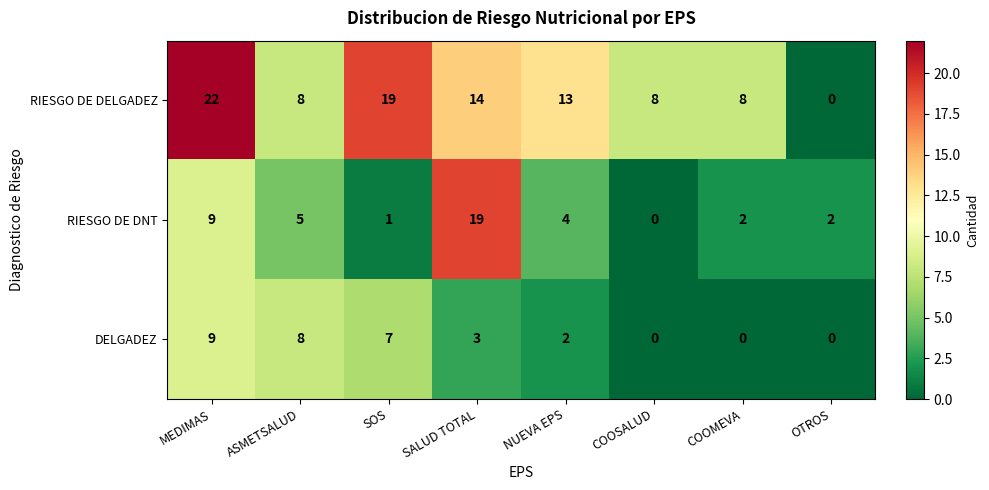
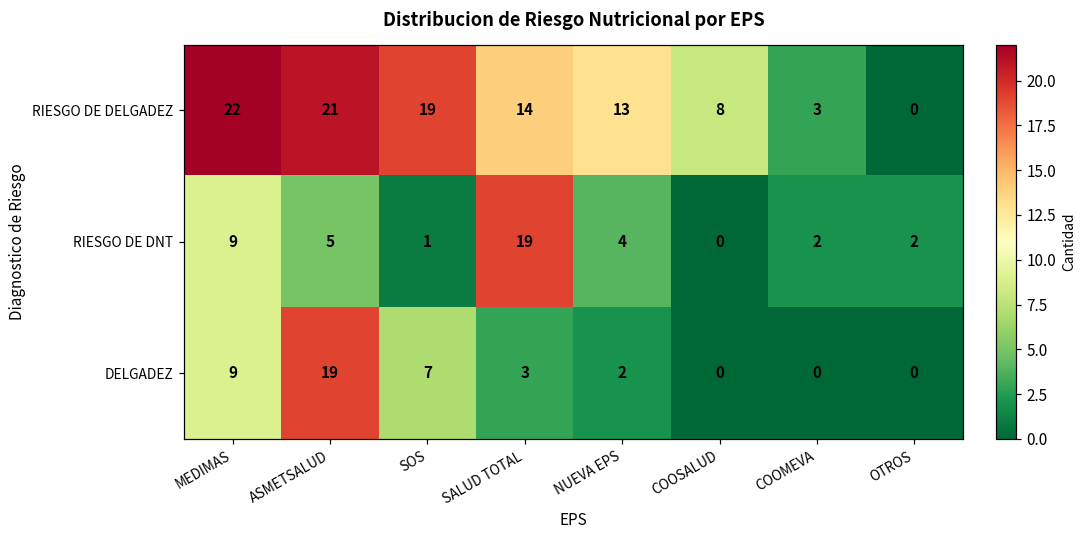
  {
    "RIESGO DE DELGADEZ": {
      "MEDIMAS": 22,
-     "ASMETSALUD": 8,
+     "ASMETSALUD": 21,
      "SOS": 19,
      "SALUD TOTAL": 14,
      "NUEVA EPS": 13,
      "COOSALUD": 8,
-     "COOMEVA": 8,
+     "COOMEVA": 3,
      "OTROS": 0
    },
    "RIESGO DE DNT": {
      "MEDIMAS": 9,
      "ASMETSALUD": 5,
      "SOS": 1,
      "SALUD TOTAL": 19,
      "NUEVA EPS": 4,
      "COOSALUD": 0,
      "COOMEVA": 2,
      "OTROS": 2
    },
    "DELGADEZ": {
      "MEDIMAS": 9,
-     "ASMETSALUD": 8,
+     "ASMETSALUD": 19,
      "SOS": 7,
      "SALUD TOTAL": 3,
      "NUEVA EPS": 2,
      "COOSALUD": 0,
      "COOMEVA": 0,
      "OTROS": 0
    }
  }
